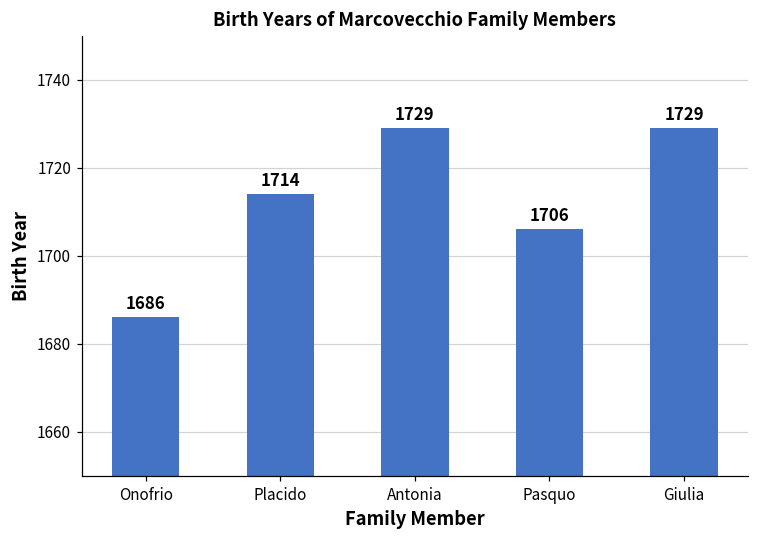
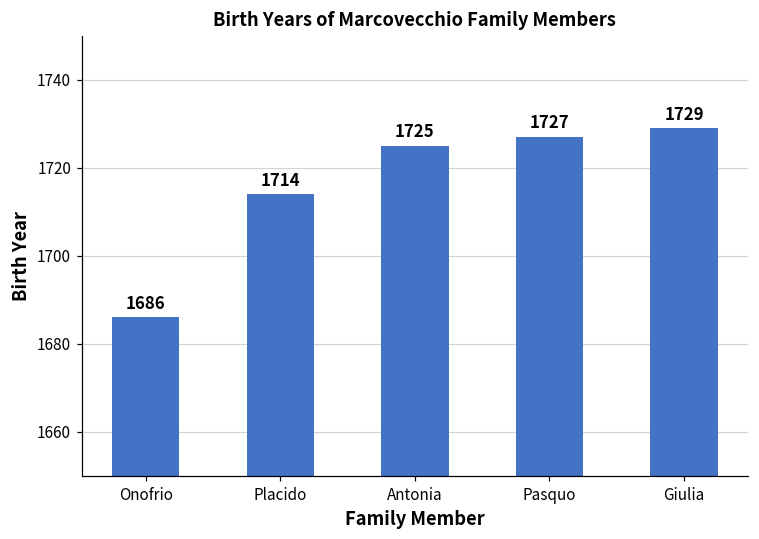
  {
    "Onofrio": 1686,
    "Placido": 1714,
-   "Antonia": 1729,
-   "Pasquo": 1706,
+   "Antonia": 1725,
+   "Pasquo": 1727,
    "Giulia": 1729
  }
